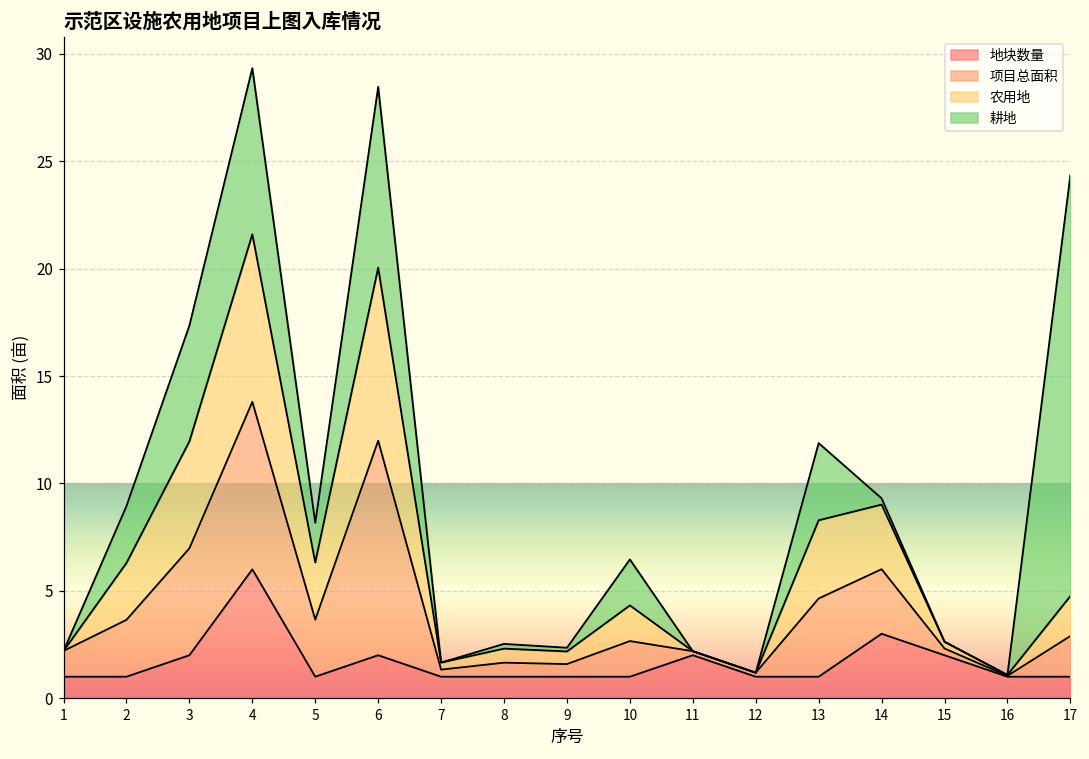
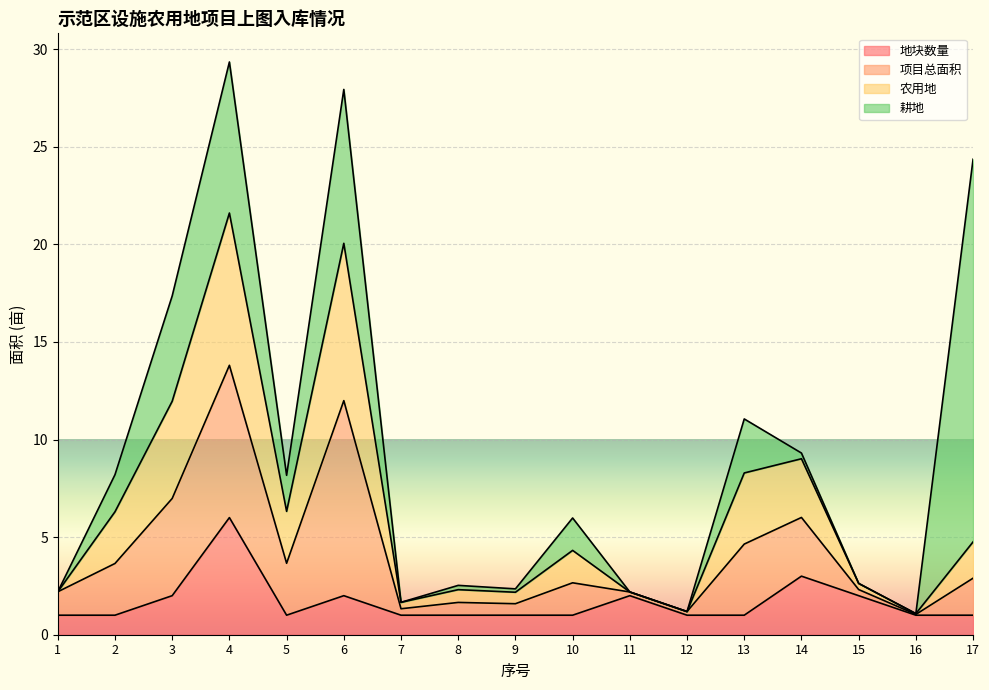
  {
    "耕地": {
-     "2": 2.6,
+     "2": 1.9,
      "3": 5.4,
      "4": 7.7,
      "5": 1.8,
-     "6": 8.4,
+     "6": 7.9,
      "8": 0.2,
      "9": 0.2,
-     "10": 2.1,
-     "13": 3.6,
+     "10": 1.7,
+     "13": 2.8,
      "14": 0.3,
      "17": 19.6
    }
  }
